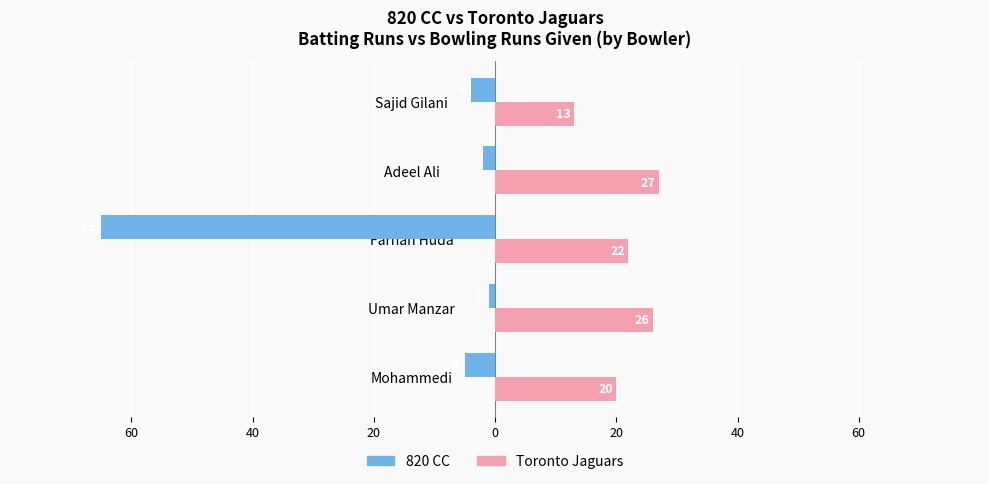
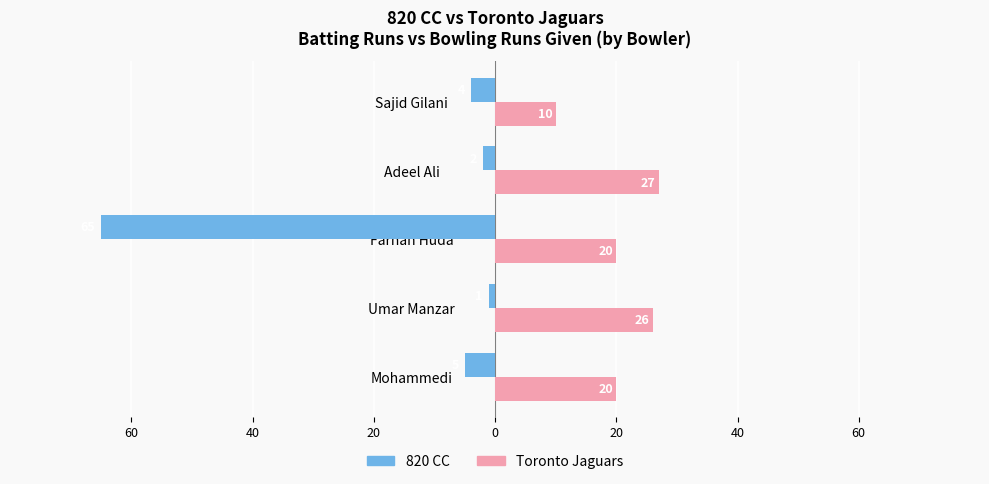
  {
    "Toronto Jaguars": {
-     "Sajid Gilani": 13,
+     "Sajid Gilani": 10,
      "Adeel Ali": 27,
-     "Farhan Huda": 22,
+     "Farhan Huda": 20,
      "Umar Manzar": 26,
      "Mohammedi": 20
    }
  }
